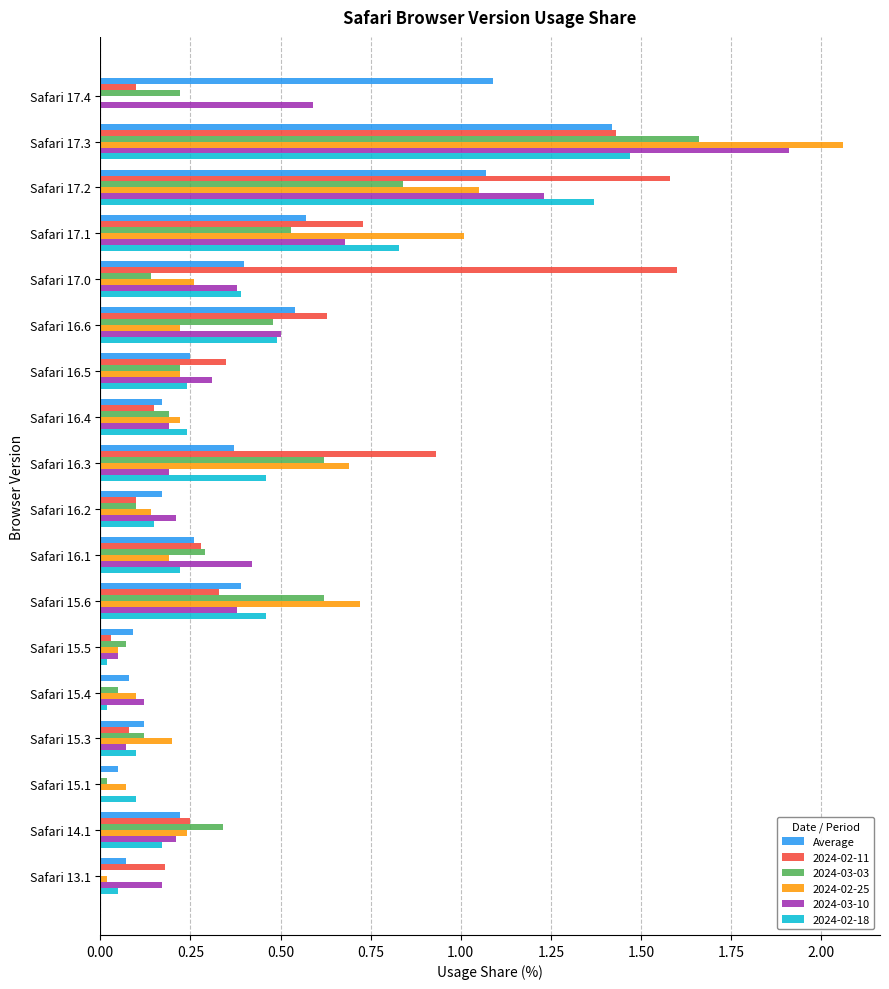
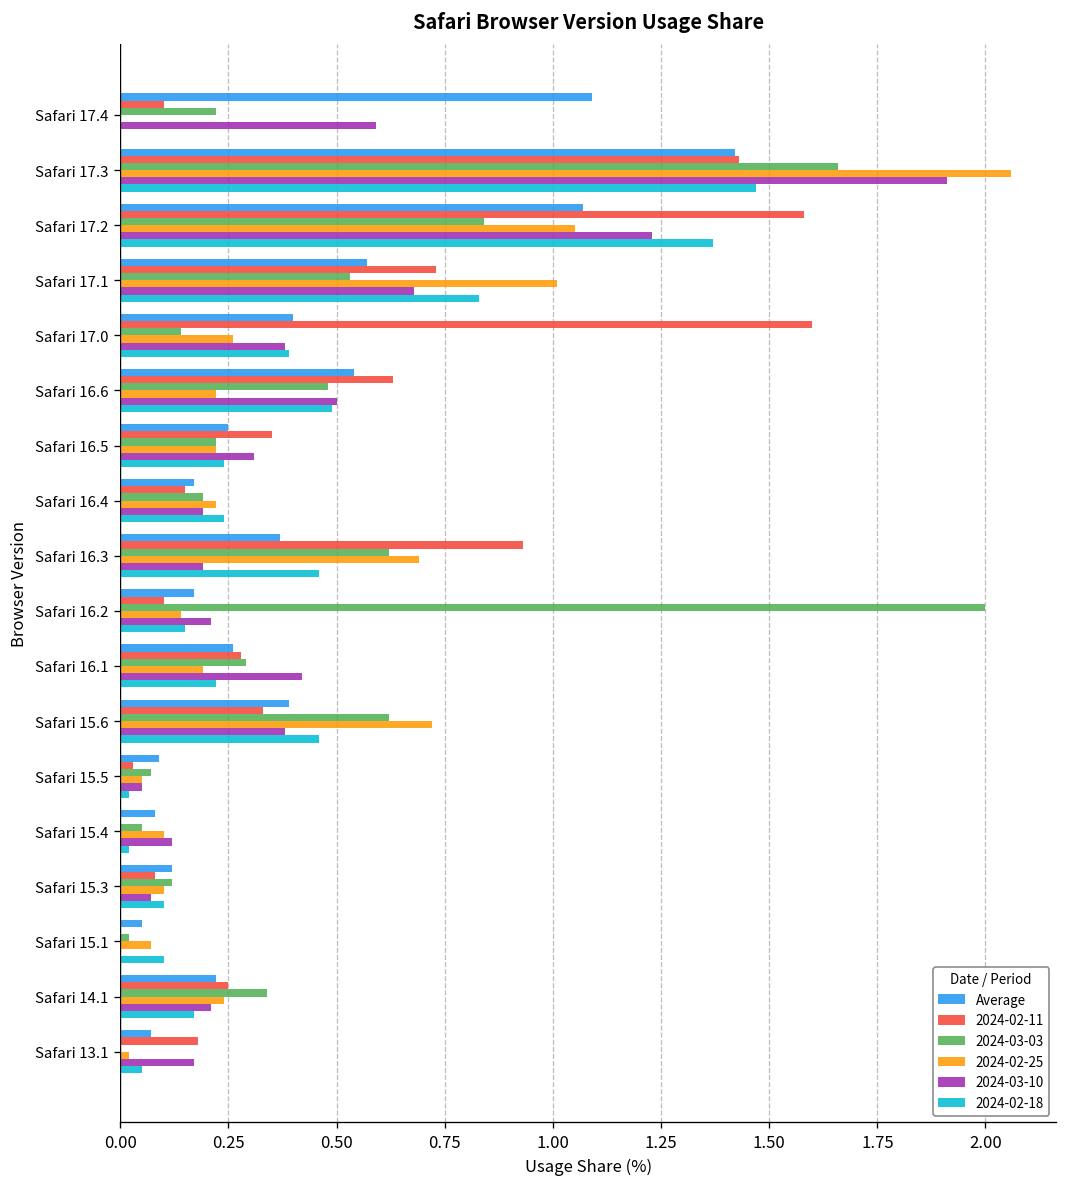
  {
    "2024-02-11": {
      "Safari 17.4": 0.1,
      "Safari 17.3": 1.43,
      "Safari 17.2": 1.58,
      "Safari 17.1": 0.73,
      "Safari 17.0": 1.6,
      "Safari 16.6": 0.63,
      "Safari 16.5": 0.35,
      "Safari 16.4": 0.15,
      "Safari 16.3": 0.93,
      "Safari 16.2": 0.1,
      "Safari 16.1": 0.28,
      "Safari 15.6": 0.33,
      "Safari 15.5": 0.03,
      "Safari 15.4": 0.0,
      "Safari 15.3": 0.08,
      "Safari 15.1": 0.0,
      "Safari 14.1": 0.25,
      "Safari 13.1": 0.18
    },
    "2024-03-03": {
      "Safari 17.4": 0.22,
      "Safari 17.3": 1.66,
      "Safari 17.2": 0.84,
      "Safari 17.1": 0.53,
      "Safari 17.0": 0.14,
      "Safari 16.6": 0.48,
      "Safari 16.5": 0.22,
      "Safari 16.4": 0.19,
      "Safari 16.3": 0.62,
-     "Safari 16.2": 0.1,
+     "Safari 16.2": 2.0,
      "Safari 16.1": 0.29,
      "Safari 15.6": 0.62,
      "Safari 15.5": 0.07,
      "Safari 15.4": 0.05,
      "Safari 15.3": 0.12,
      "Safari 15.1": 0.02,
      "Safari 14.1": 0.34,
      "Safari 13.1": 0.0
    },
    "2024-02-25": {
      "Safari 17.4": 0.0,
      "Safari 17.3": 2.06,
      "Safari 17.2": 1.05,
      "Safari 17.1": 1.01,
      "Safari 17.0": 0.26,
      "Safari 16.6": 0.22,
      "Safari 16.5": 0.22,
      "Safari 16.4": 0.22,
      "Safari 16.3": 0.69,
      "Safari 16.2": 0.14,
      "Safari 16.1": 0.19,
      "Safari 15.6": 0.72,
      "Safari 15.5": 0.05,
      "Safari 15.4": 0.1,
-     "Safari 15.3": 0.2,
+     "Safari 15.3": 0.1,
      "Safari 15.1": 0.07,
      "Safari 14.1": 0.24,
      "Safari 13.1": 0.02
    },
    "2024-03-10": {
      "Safari 17.4": 0.59,
      "Safari 17.3": 1.91,
      "Safari 17.2": 1.23,
      "Safari 17.1": 0.68,
      "Safari 17.0": 0.38,
      "Safari 16.6": 0.5,
      "Safari 16.5": 0.31,
      "Safari 16.4": 0.19,
      "Safari 16.3": 0.19,
      "Safari 16.2": 0.21,
      "Safari 16.1": 0.42,
      "Safari 15.6": 0.38,
      "Safari 15.5": 0.05,
      "Safari 15.4": 0.12,
      "Safari 15.3": 0.07,
      "Safari 15.1": 0.0,
      "Safari 14.1": 0.21,
      "Safari 13.1": 0.17
    }
  }
